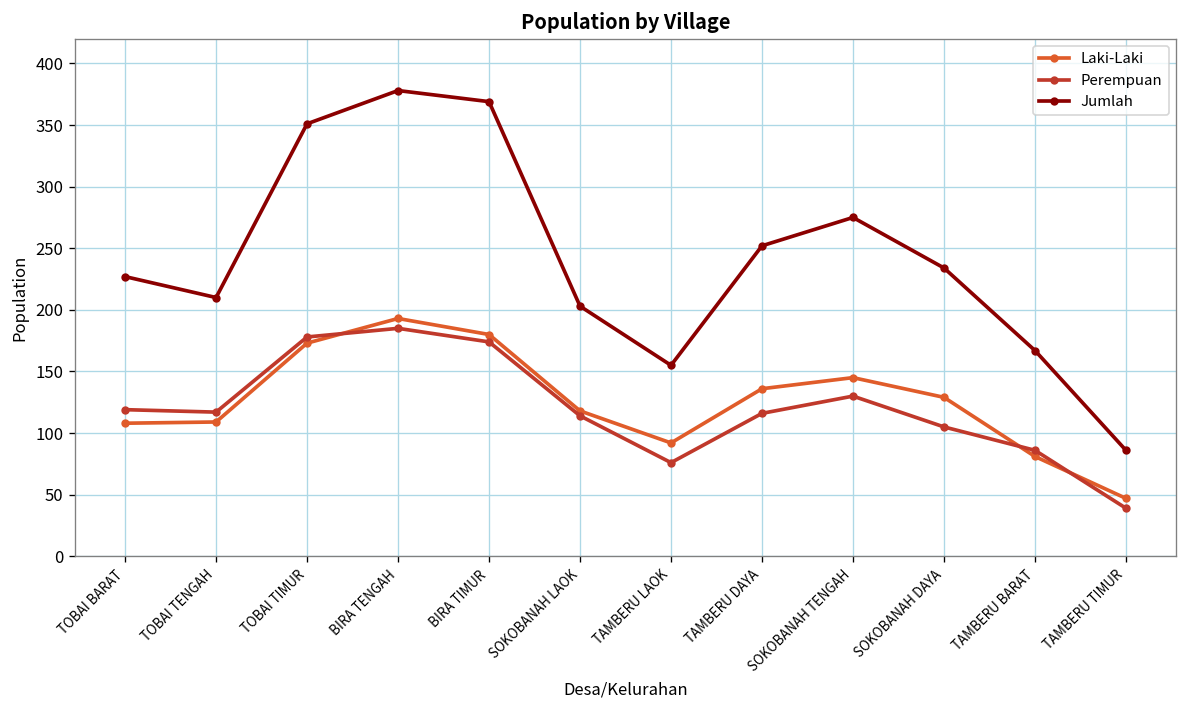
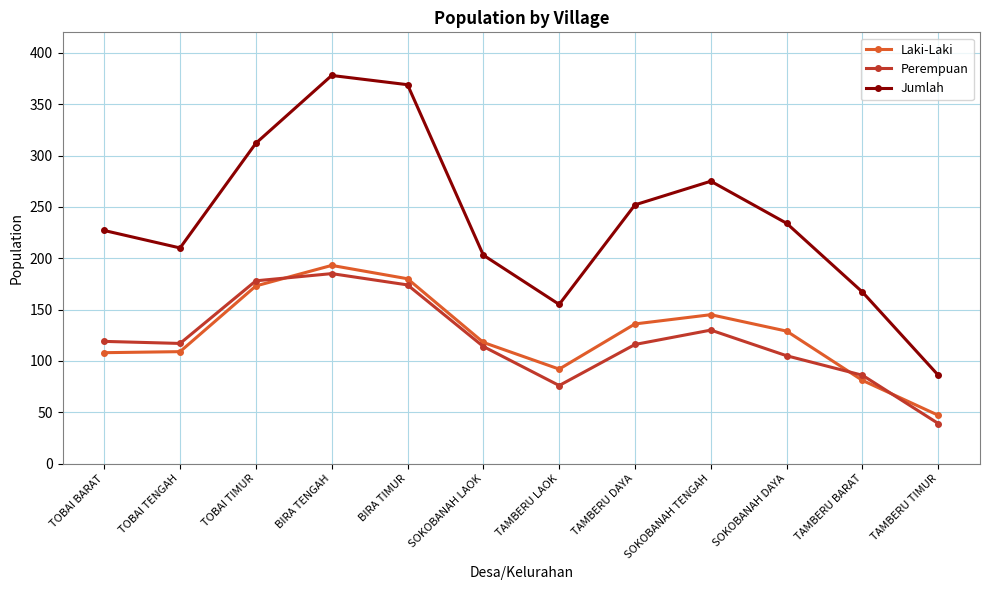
  {
    "Jumlah": {
      "TOBAI BARAT": 227,
      "TOBAI TENGAH": 210,
-     "TOBAI TIMUR": 351,
+     "TOBAI TIMUR": 312,
      "BIRA TENGAH": 378,
      "BIRA TIMUR": 369,
      "SOKOBANAH LAOK": 203,
      "TAMBERU LAOK": 155,
      "TAMBERU DAYA": 252,
      "SOKOBANAH TENGAH": 275,
      "SOKOBANAH DAYA": 234,
      "TAMBERU BARAT": 167,
      "TAMBERU TIMUR": 86
    }
  }
